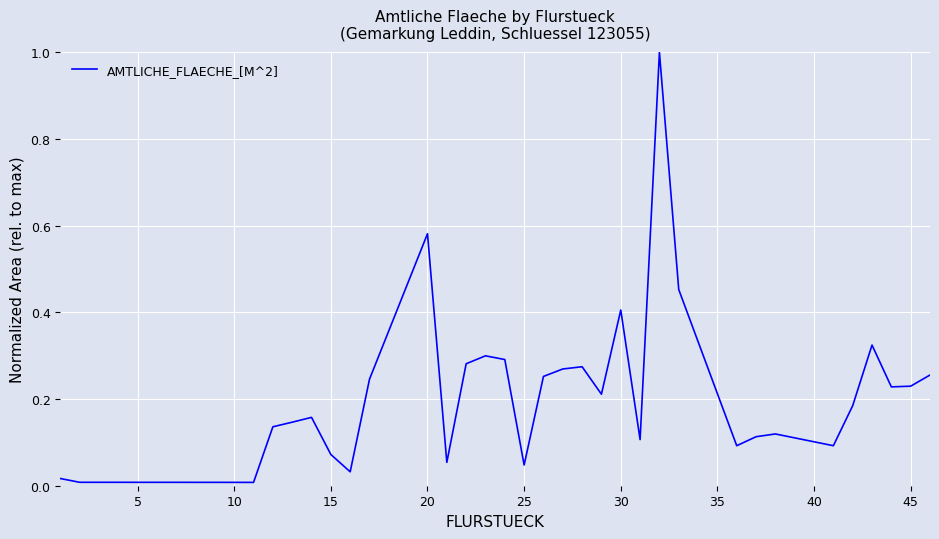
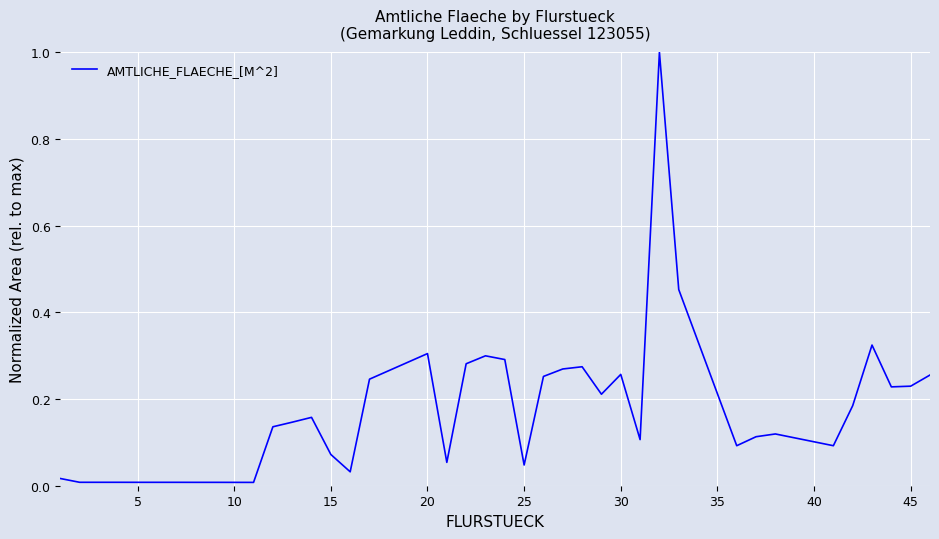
  {
    "5": 0.01,
    "10": 0.01,
    "15": 0.07,
-   "20": 0.58,
+   "20": 0.30,
    "25": 0.05,
-   "30": 0.41,
+   "30": 0.26,
    "45": 0.23
  }
